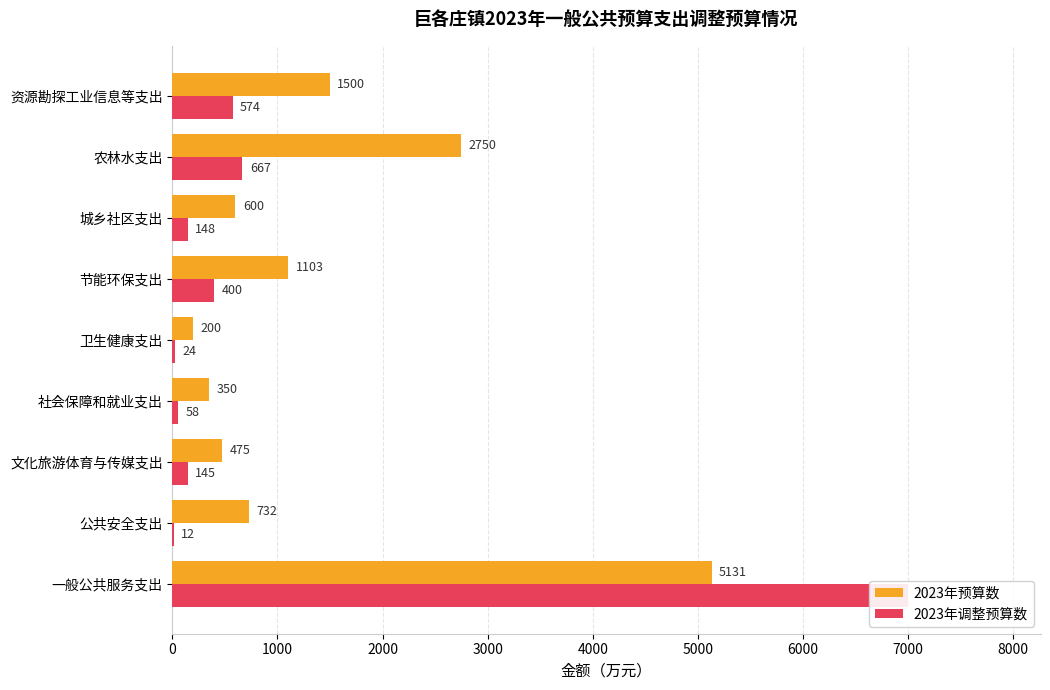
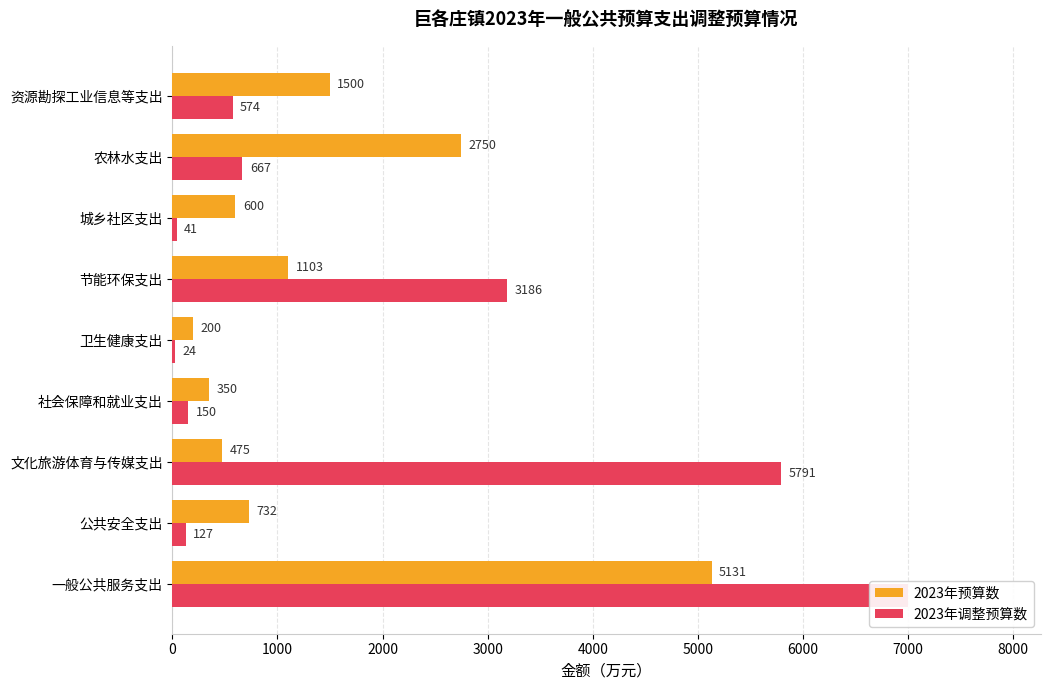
  {
    "2023年预算数": {
      "资源勘探工业信息等支出": 1500,
      "农林水支出": 2750,
      "城乡社区支出": 600,
      "节能环保支出": 1103,
      "卫生健康支出": 200,
      "社会保障和就业支出": 350,
      "文化旅游体育与传媒支出": 475,
      "公共安全支出": 732,
      "一般公共服务支出": 5131
    },
    "2023年调整预算数": {
      "资源勘探工业信息等支出": 574,
      "农林水支出": 667,
-     "城乡社区支出": 148,
-     "节能环保支出": 400,
+     "城乡社区支出": 41,
+     "节能环保支出": 3186,
      "卫生健康支出": 24,
-     "社会保障和就业支出": 58,
-     "文化旅游体育与传媒支出": 145,
-     "公共安全支出": 12
+     "社会保障和就业支出": 150,
+     "文化旅游体育与传媒支出": 5791,
+     "公共安全支出": 127
    }
  }
